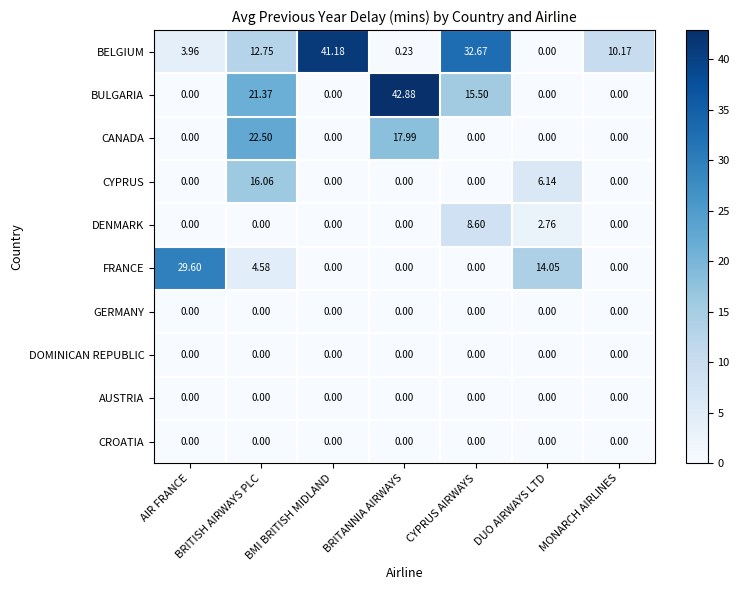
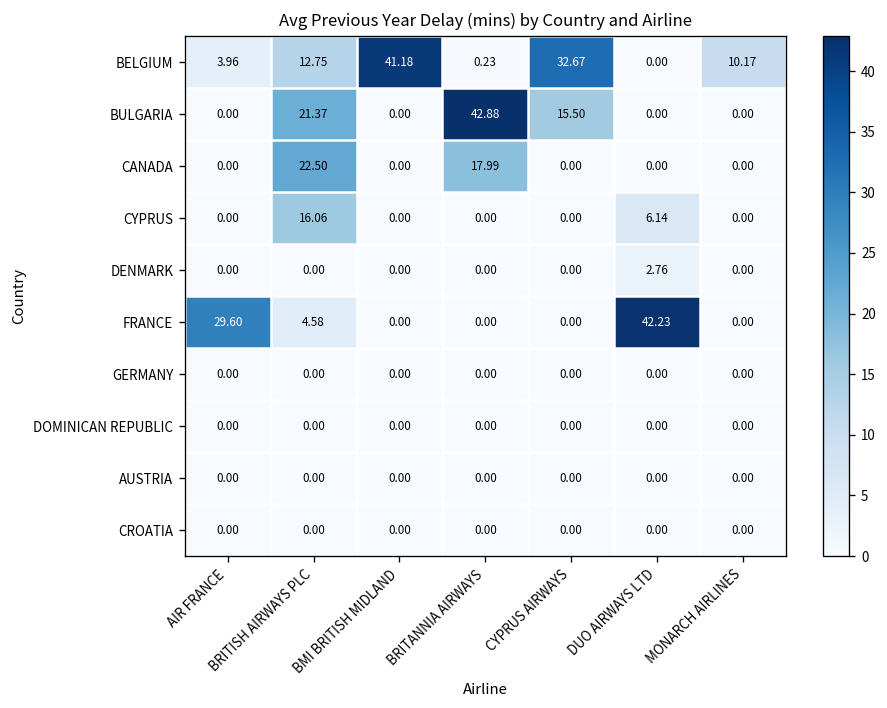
  {
    "BELGIUM": {
      "AIR FRANCE": 3.96,
      "BRITISH AIRWAYS PLC": 12.75,
      "BMI BRITISH MIDLAND": 41.18,
      "BRITANNIA AIRWAYS": 0.23,
      "CYPRUS AIRWAYS": 32.67,
      "DUO AIRWAYS LTD": 0.00,
      "MONARCH AIRLINES": 10.17
    },
    "BULGARIA": {
      "AIR FRANCE": 0.00,
      "BRITISH AIRWAYS PLC": 21.37,
      "BMI BRITISH MIDLAND": 0.00,
      "BRITANNIA AIRWAYS": 42.88,
      "CYPRUS AIRWAYS": 15.50,
      "DUO AIRWAYS LTD": 0.00,
      "MONARCH AIRLINES": 0.00
    },
    "CANADA": {
      "AIR FRANCE": 0.00,
      "BRITISH AIRWAYS PLC": 22.50,
      "BMI BRITISH MIDLAND": 0.00,
      "BRITANNIA AIRWAYS": 17.99,
      "CYPRUS AIRWAYS": 0.00,
      "DUO AIRWAYS LTD": 0.00,
      "MONARCH AIRLINES": 0.00
    },
    "CYPRUS": {
      "AIR FRANCE": 0.00,
      "BRITISH AIRWAYS PLC": 16.06,
      "BMI BRITISH MIDLAND": 0.00,
      "BRITANNIA AIRWAYS": 0.00,
      "CYPRUS AIRWAYS": 0.00,
      "DUO AIRWAYS LTD": 6.14,
      "MONARCH AIRLINES": 0.00
    },
    "DENMARK": {
      "AIR FRANCE": 0.00,
      "BRITISH AIRWAYS PLC": 0.00,
      "BMI BRITISH MIDLAND": 0.00,
      "BRITANNIA AIRWAYS": 0.00,
-     "CYPRUS AIRWAYS": 8.60,
+     "CYPRUS AIRWAYS": 0.00,
      "DUO AIRWAYS LTD": 2.76,
      "MONARCH AIRLINES": 0.00
    },
    "FRANCE": {
      "AIR FRANCE": 29.60,
      "BRITISH AIRWAYS PLC": 4.58,
      "BMI BRITISH MIDLAND": 0.00,
      "BRITANNIA AIRWAYS": 0.00,
      "CYPRUS AIRWAYS": 0.00,
-     "DUO AIRWAYS LTD": 14.05,
+     "DUO AIRWAYS LTD": 42.23,
      "MONARCH AIRLINES": 0.00
    },
    "GERMANY": {
      "AIR FRANCE": 0.00,
      "BRITISH AIRWAYS PLC": 0.00,
      "BMI BRITISH MIDLAND": 0.00,
      "BRITANNIA AIRWAYS": 0.00,
      "CYPRUS AIRWAYS": 0.00,
      "DUO AIRWAYS LTD": 0.00,
      "MONARCH AIRLINES": 0.00
    },
    "DOMINICAN REPUBLIC": {
      "AIR FRANCE": 0.00,
      "BRITISH AIRWAYS PLC": 0.00,
      "BMI BRITISH MIDLAND": 0.00,
      "BRITANNIA AIRWAYS": 0.00,
      "CYPRUS AIRWAYS": 0.00,
      "DUO AIRWAYS LTD": 0.00,
      "MONARCH AIRLINES": 0.00
    },
    "AUSTRIA": {
      "AIR FRANCE": 0.00,
      "BRITISH AIRWAYS PLC": 0.00,
      "BMI BRITISH MIDLAND": 0.00,
      "BRITANNIA AIRWAYS": 0.00,
      "CYPRUS AIRWAYS": 0.00,
      "DUO AIRWAYS LTD": 0.00,
      "MONARCH AIRLINES": 0.00
    },
    "CROATIA": {
      "AIR FRANCE": 0.00,
      "BRITISH AIRWAYS PLC": 0.00,
      "BMI BRITISH MIDLAND": 0.00,
      "BRITANNIA AIRWAYS": 0.00,
      "CYPRUS AIRWAYS": 0.00,
      "DUO AIRWAYS LTD": 0.00,
      "MONARCH AIRLINES": 0.00
    }
  }
